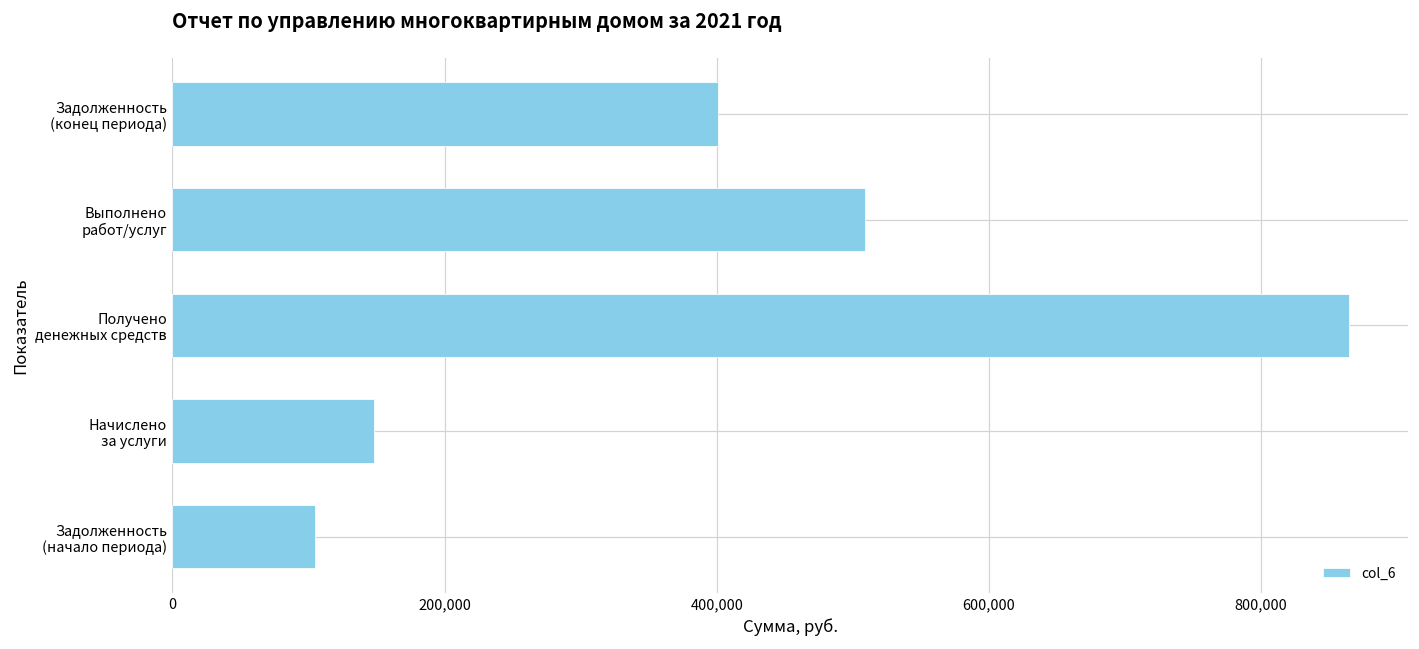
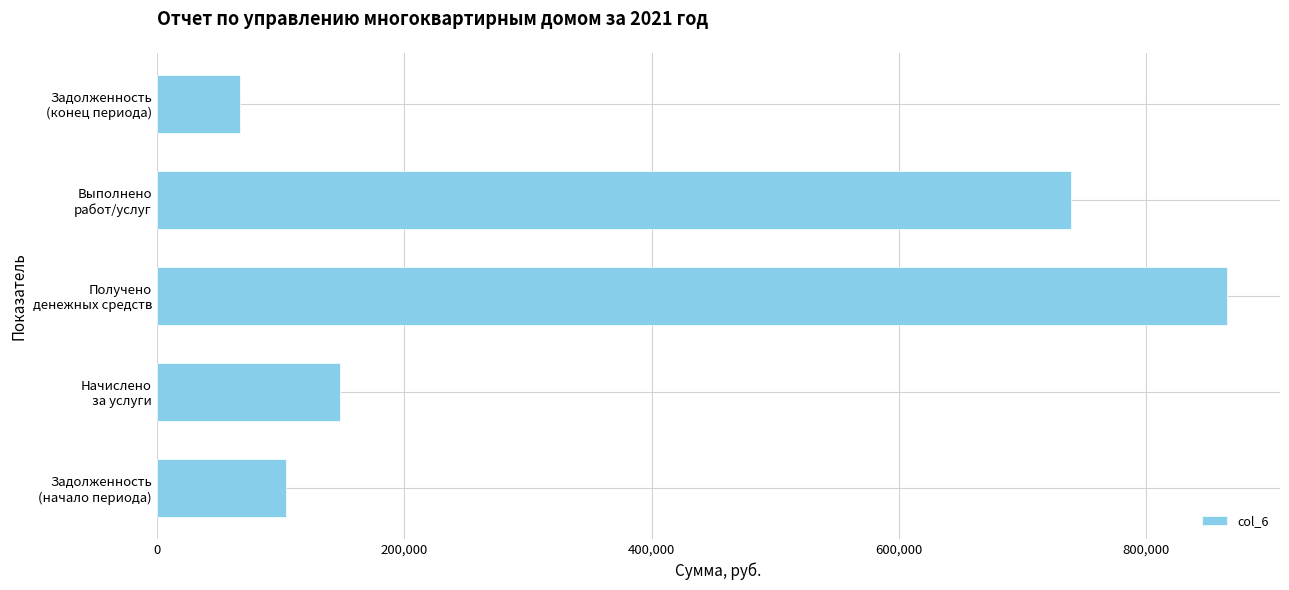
  {
-   "Задолженность (конец периода)": "401,000",
-   "Выполнено работ/услуг": "509,000",
+   "Задолженность (конец периода)": "67,000",
+   "Выполнено работ/услуг": "739,000",
    "Получено денежных средств": "865,000",
    "Начислено за услуги": "148,000",
    "Задолженность (начало периода)": "104,000"
  }
